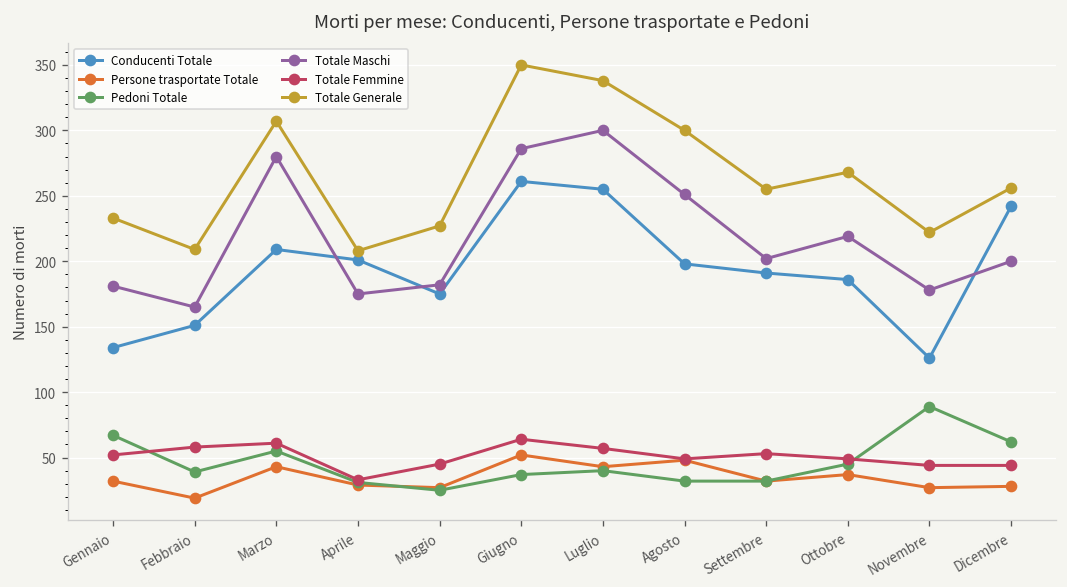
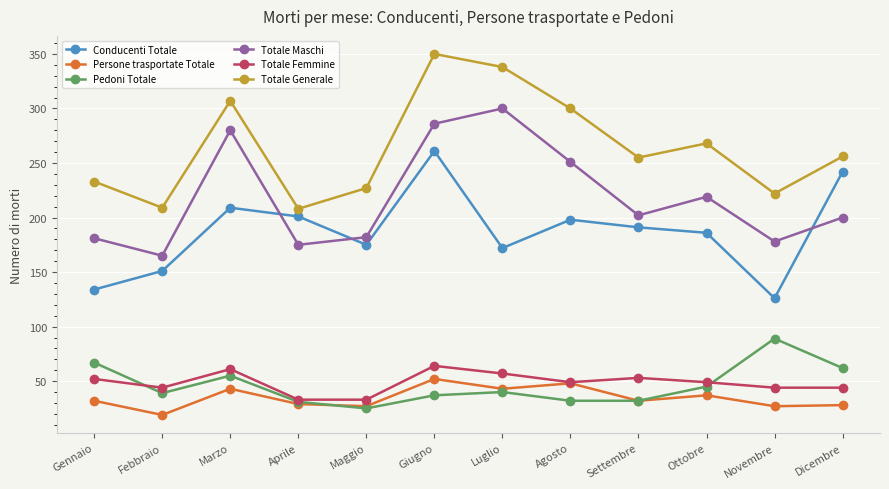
  {
    "Conducenti Totale": {
      "Gennaio": 134,
      "Febbraio": 151,
      "Marzo": 209,
      "Aprile": 201,
      "Maggio": 175,
      "Giugno": 261,
-     "Luglio": 255,
+     "Luglio": 172,
      "Agosto": 198,
      "Settembre": 191,
      "Ottobre": 186,
      "Novembre": 126,
      "Dicembre": 242
    },
    "Pedoni Totale": {
      "Gennaio": 67,
      "Febbraio": 39,
      "Marzo": 55,
      "Giugno": 37,
      "Luglio": 40,
      "Agosto": 32,
      "Ottobre": 45,
      "Novembre": 89,
      "Dicembre": 62
    },
    "Totale Maschi": {
      "Gennaio": 181,
      "Febbraio": 165,
      "Marzo": 280,
      "Aprile": 175,
      "Maggio": 182,
      "Giugno": 286,
      "Luglio": 300,
      "Agosto": 251,
      "Settembre": 202,
      "Ottobre": 219,
      "Novembre": 178,
      "Dicembre": 200
    },
    "Totale Femmine": {
      "Gennaio": 52,
-     "Febbraio": 58,
+     "Febbraio": 44,
      "Marzo": 61,
-     "Maggio": 45,
+     "Maggio": 33,
      "Giugno": 64,
      "Luglio": 57,
      "Settembre": 53,
      "Ottobre": 49,
      "Novembre": 44,
      "Dicembre": 44
    }
  }
